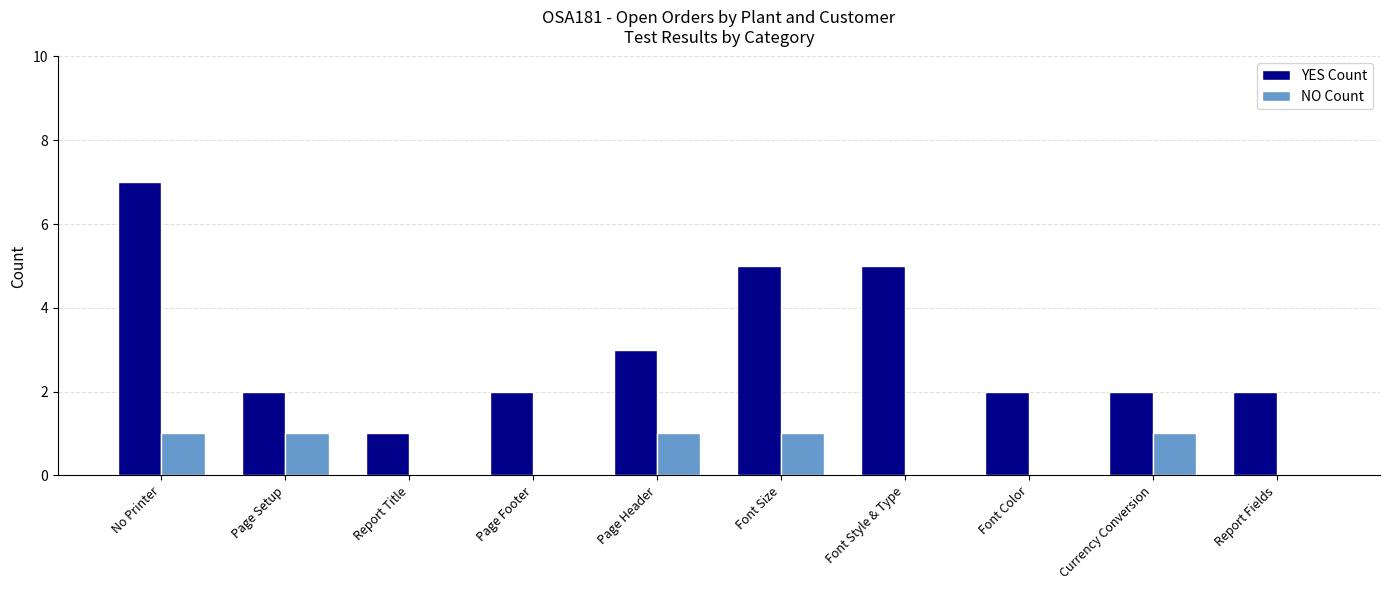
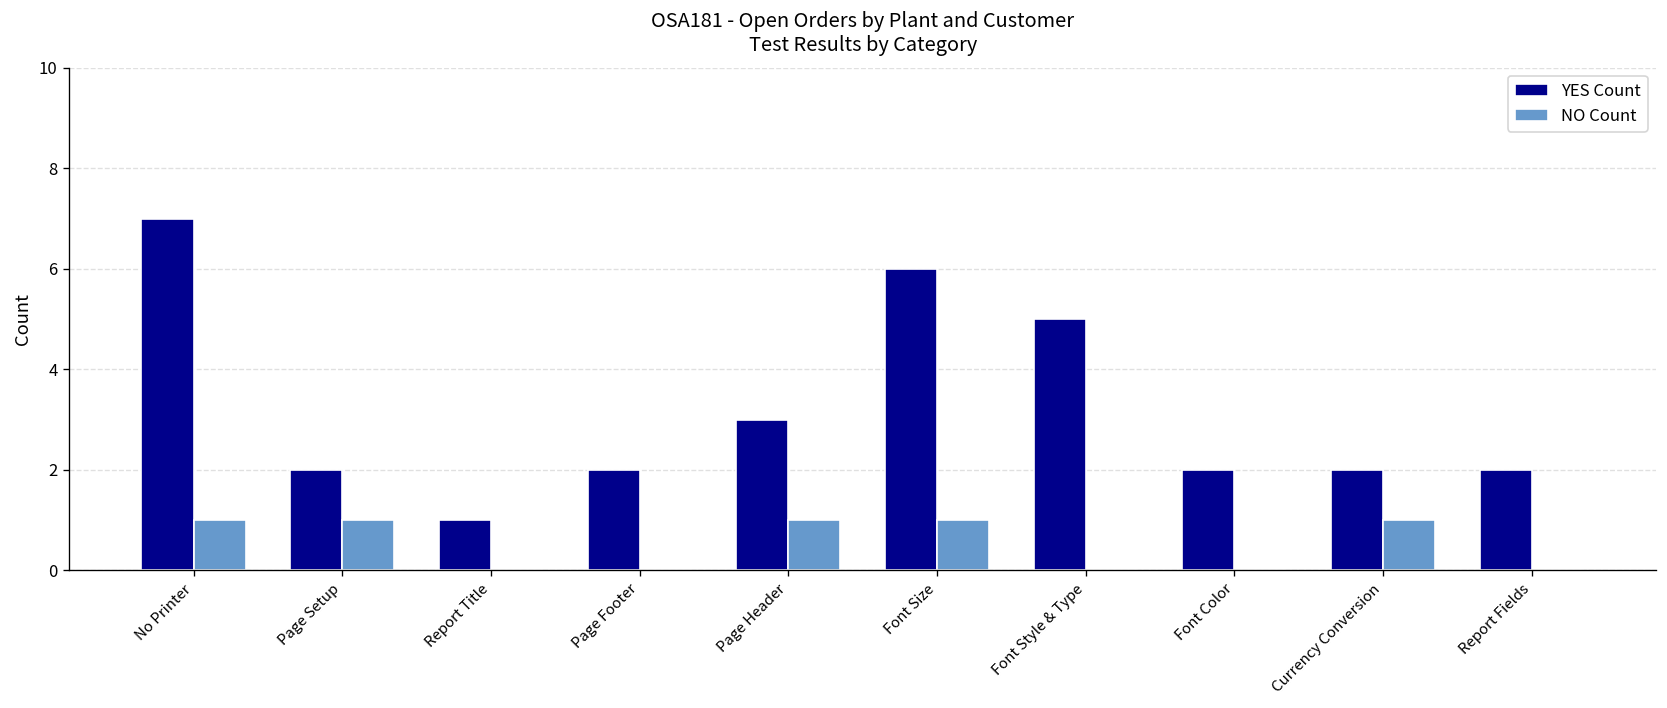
  {
    "YES Count": {
      "No Printer": 7,
      "Page Setup": 2,
      "Report Title": 1,
      "Page Footer": 2,
      "Page Header": 3,
-     "Font Size": 5,
+     "Font Size": 6,
      "Font Style & Type": 5,
      "Font Color": 2,
      "Currency Conversion": 2,
      "Report Fields": 2
    },
    "NO Count": {
      "No Printer": 1,
      "Page Setup": 1,
      "Report Title": 0,
      "Page Footer": 0,
      "Page Header": 1,
      "Font Size": 1,
      "Font Style & Type": 0,
      "Font Color": 0,
      "Currency Conversion": 1,
      "Report Fields": 0
    }
  }
